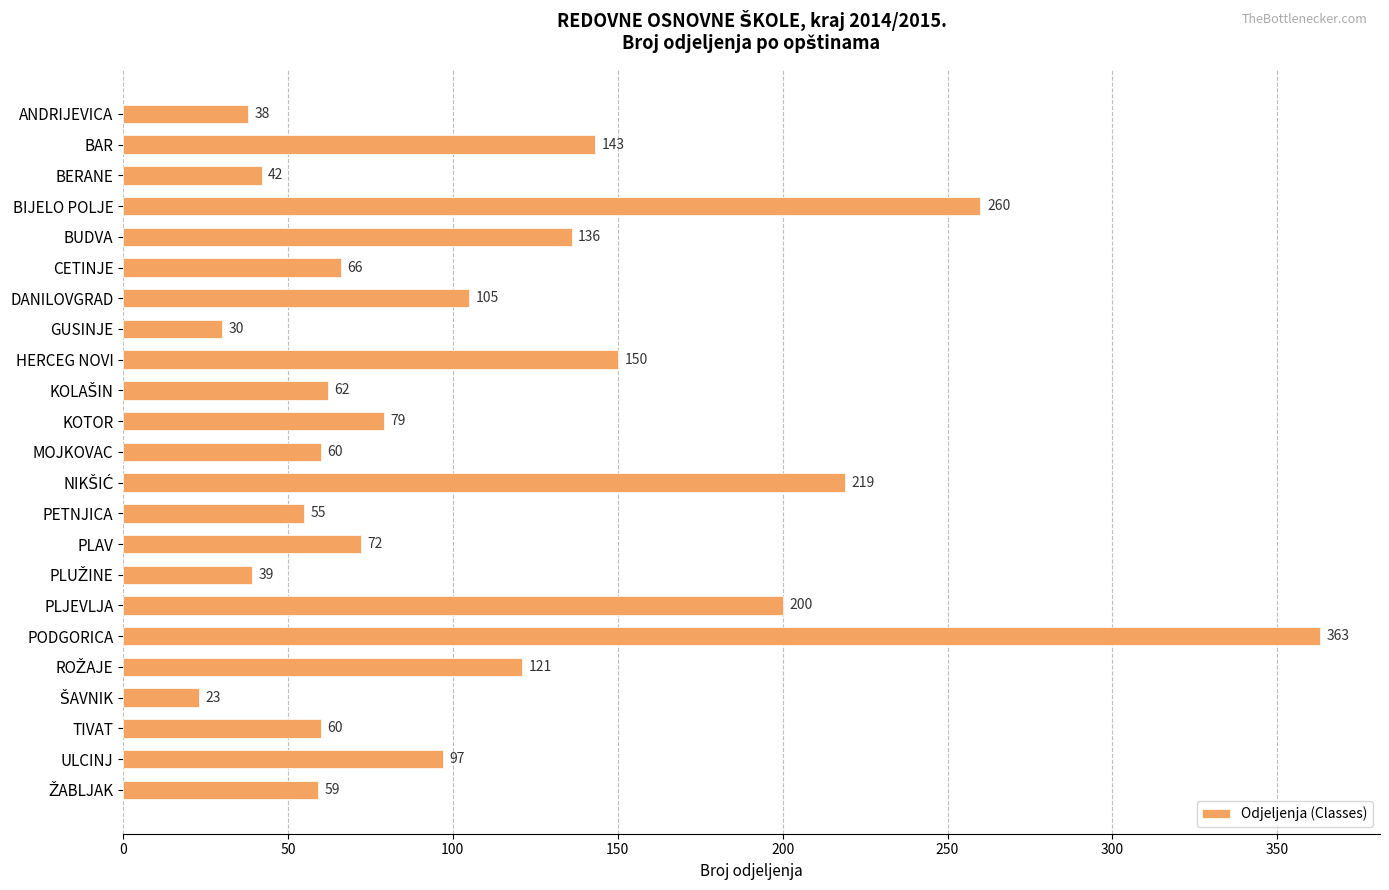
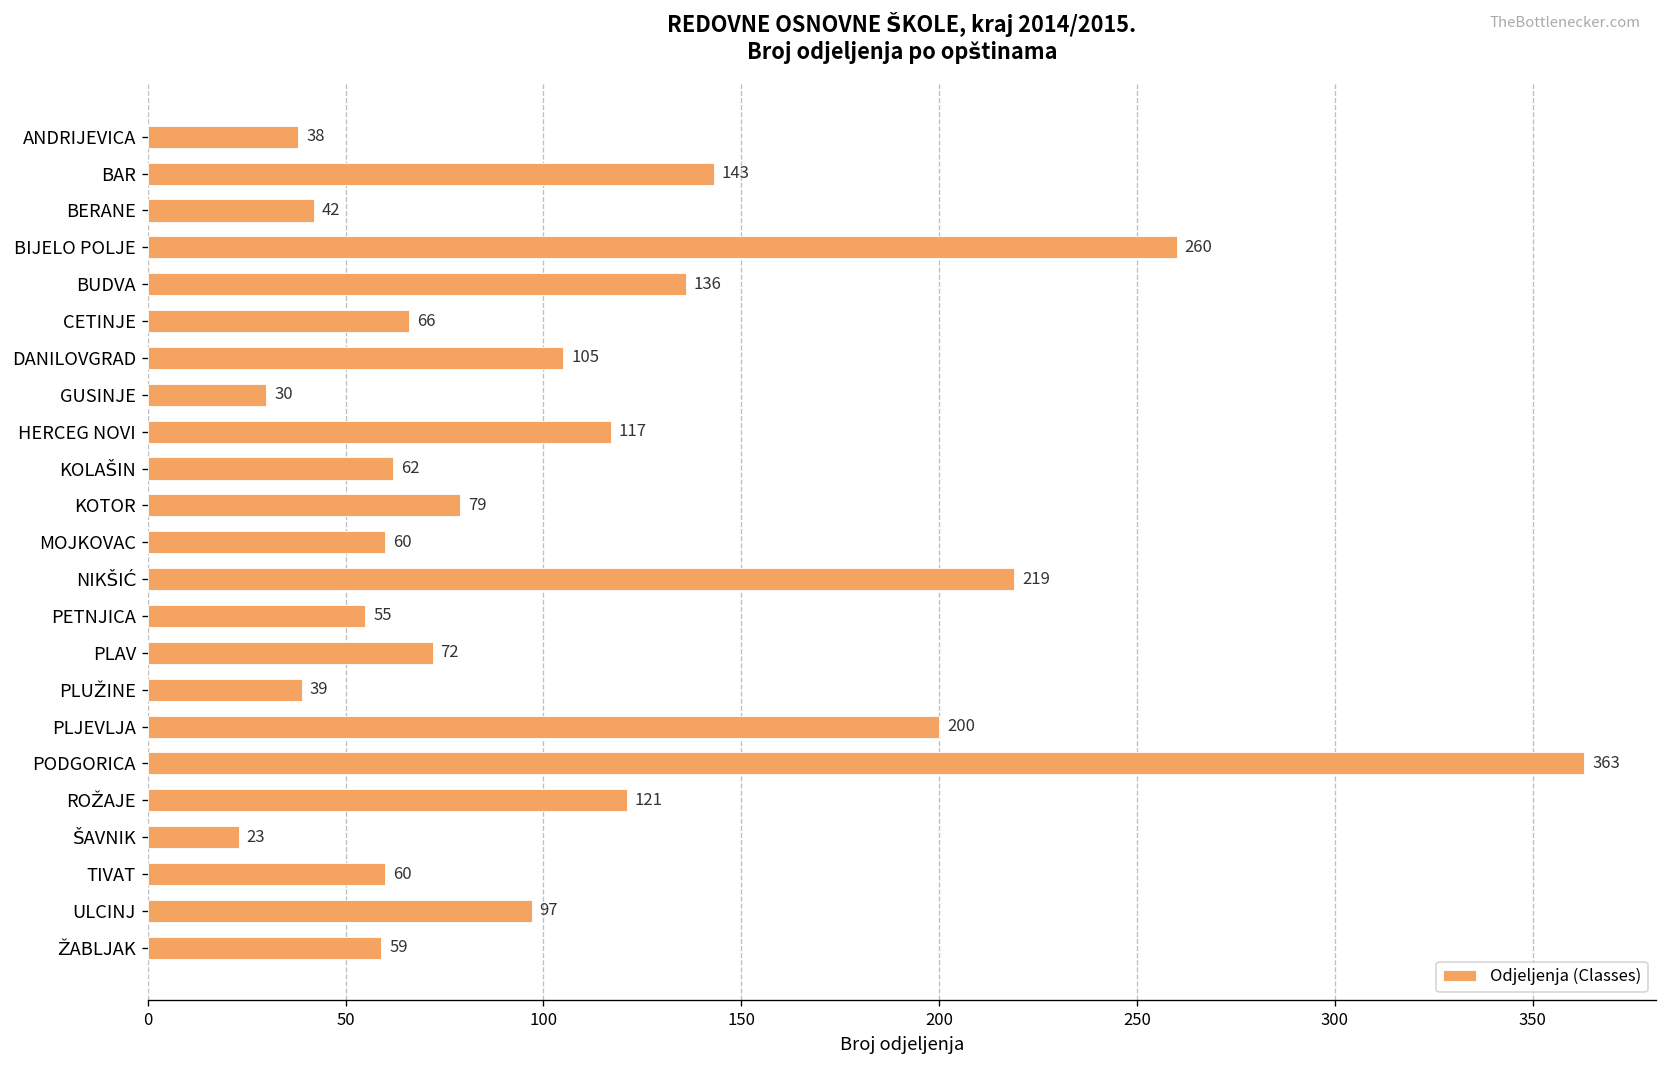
  {
    "ANDRIJEVICA": 38,
    "BAR": 143,
    "BERANE": 42,
    "BIJELO POLJE": 260,
    "BUDVA": 136,
    "CETINJE": 66,
    "DANILOVGRAD": 105,
    "GUSINJE": 30,
-   "HERCEG NOVI": 150,
+   "HERCEG NOVI": 117,
    "KOLAŠIN": 62,
    "KOTOR": 79,
    "MOJKOVAC": 60,
    "NIKŠIĆ": 219,
    "PETNJICA": 55,
    "PLAV": 72,
    "PLUŽINE": 39,
    "PLJEVLJA": 200,
    "PODGORICA": 363,
    "ROŽAJE": 121,
    "ŠAVNIK": 23,
    "TIVAT": 60,
    "ULCINJ": 97,
    "ŽABLJAK": 59
  }
